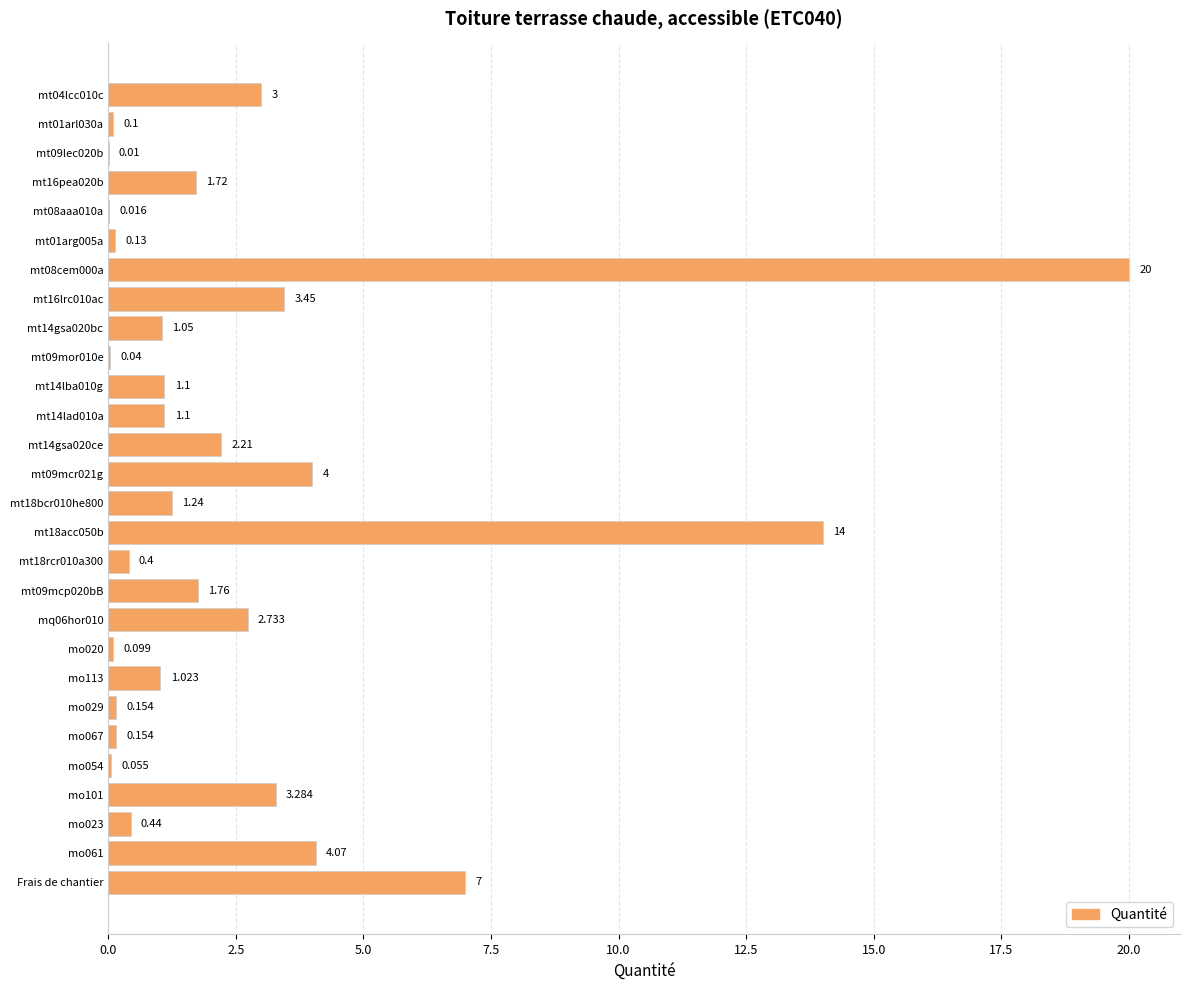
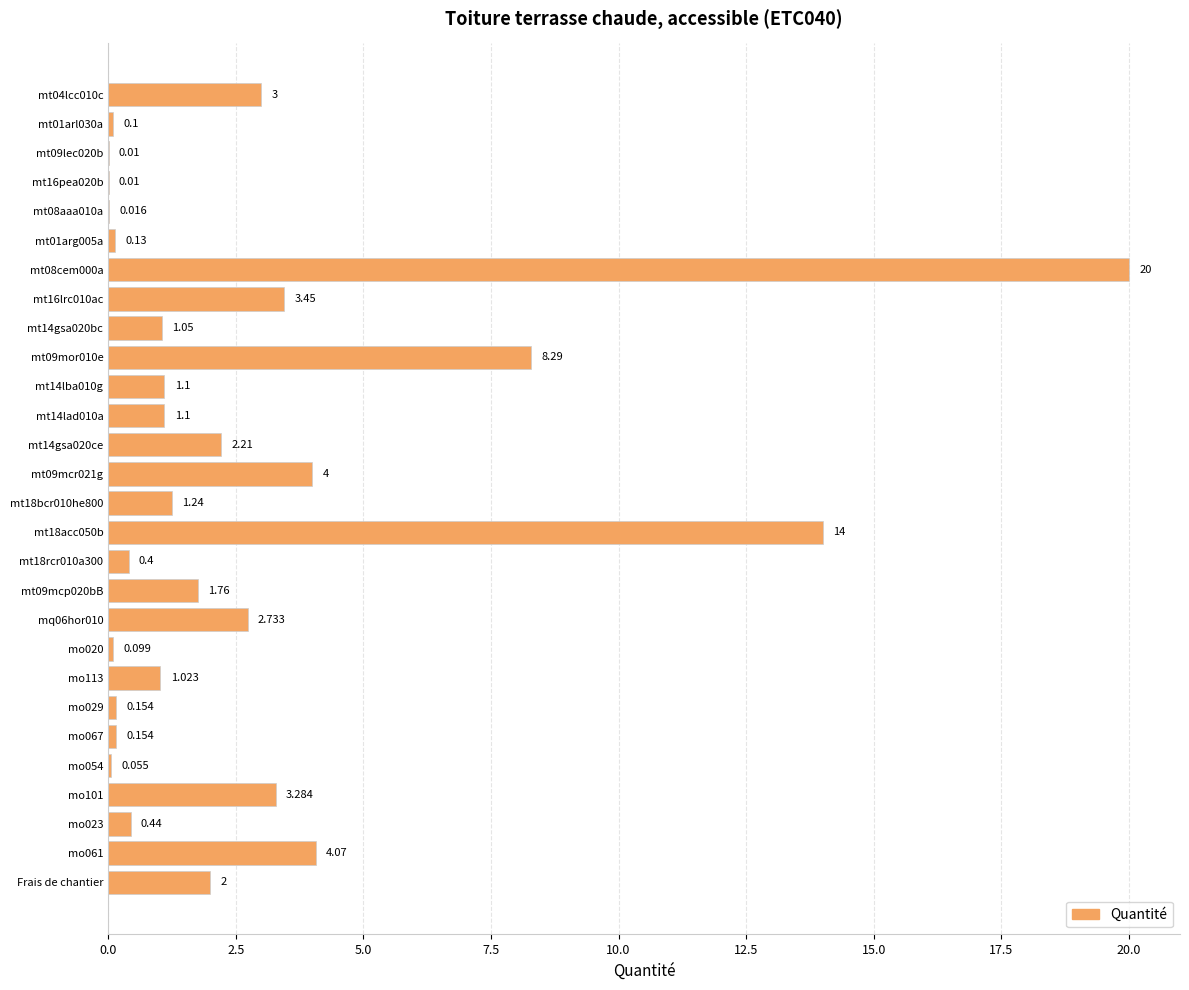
  {
    "mt04lcc010c": 3,
    "mt01arl030a": 0.1,
    "mt09lec020b": 0.01,
-   "mt16pea020b": 1.72,
+   "mt16pea020b": 0.01,
    "mt08aaa010a": 0.016,
    "mt01arg005a": 0.13,
    "mt08cem000a": 20,
    "mt16lrc010ac": 3.45,
    "mt14gsa020bc": 1.05,
-   "mt09mor010e": 0.04,
+   "mt09mor010e": 8.29,
    "mt14lba010g": 1.1,
    "mt14lad010a": 1.1,
    "mt14gsa020ce": 2.21,
    "mt09mcr021g": 4,
    "mt18bcr010he800": 1.24,
    "mt18acc050b": 14,
    "mt18rcr010a300": 0.4,
    "mt09mcp020bB": 1.76,
    "mq06hor010": 2.733,
    "mo020": 0.099,
    "mo113": 1.023,
    "mo029": 0.154,
    "mo067": 0.154,
    "mo054": 0.055,
    "mo101": 3.284,
    "mo023": 0.44,
    "mo061": 4.07,
-   "Frais de chantier": 7
+   "Frais de chantier": 2
  }
